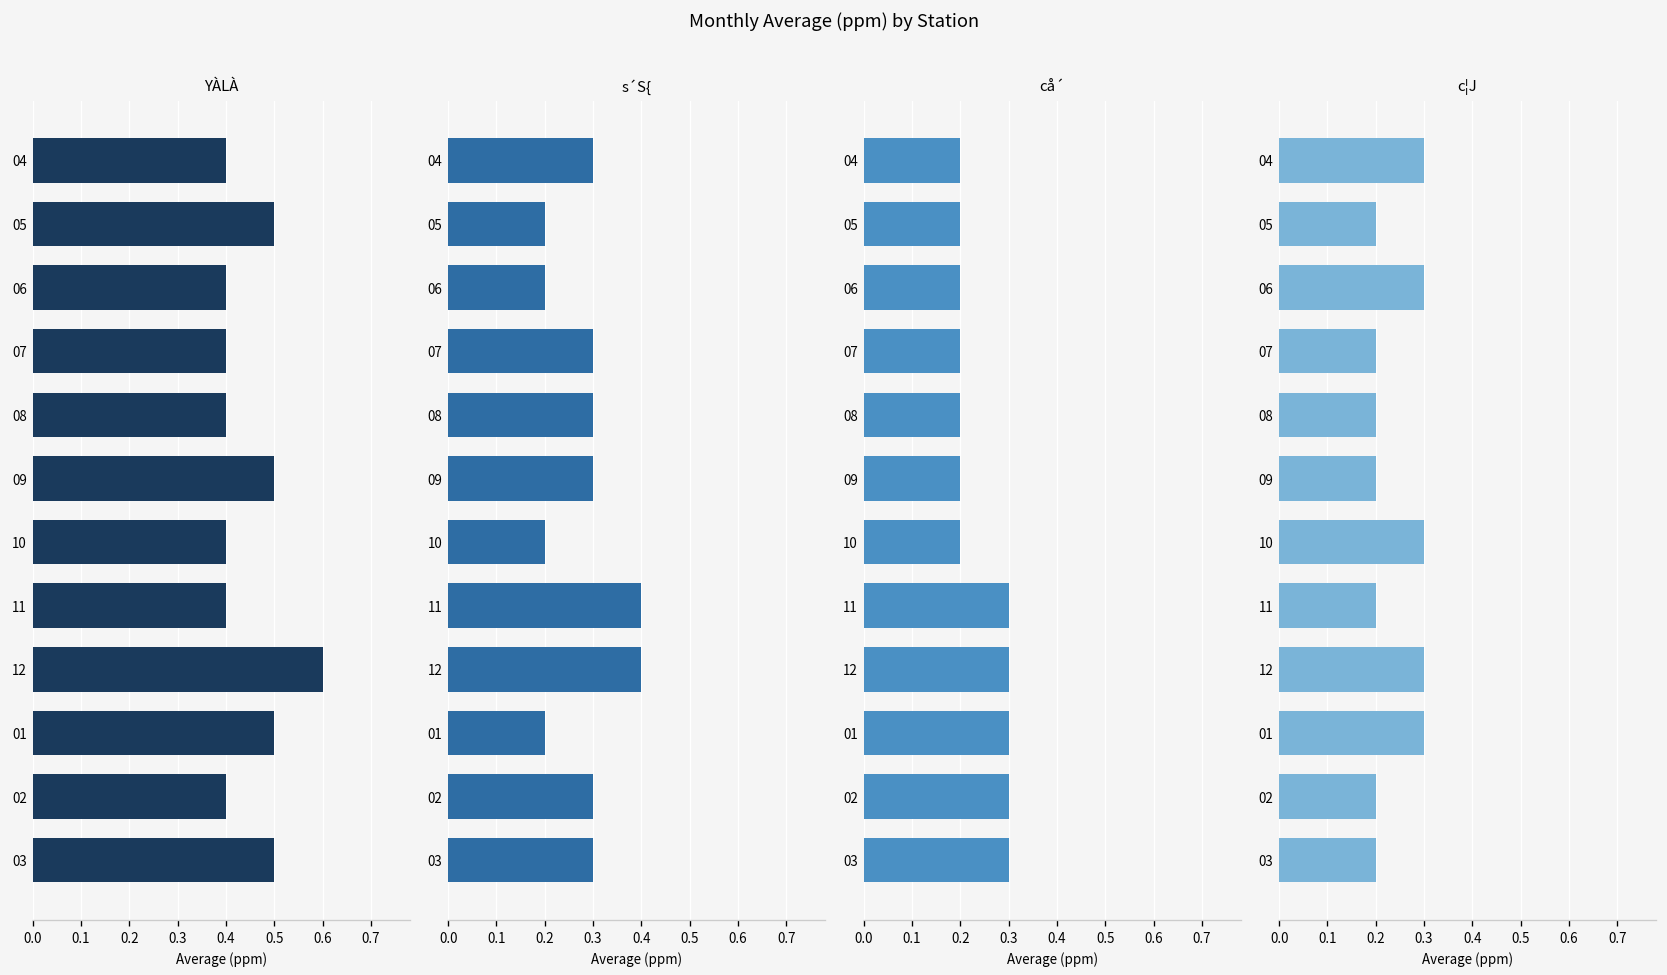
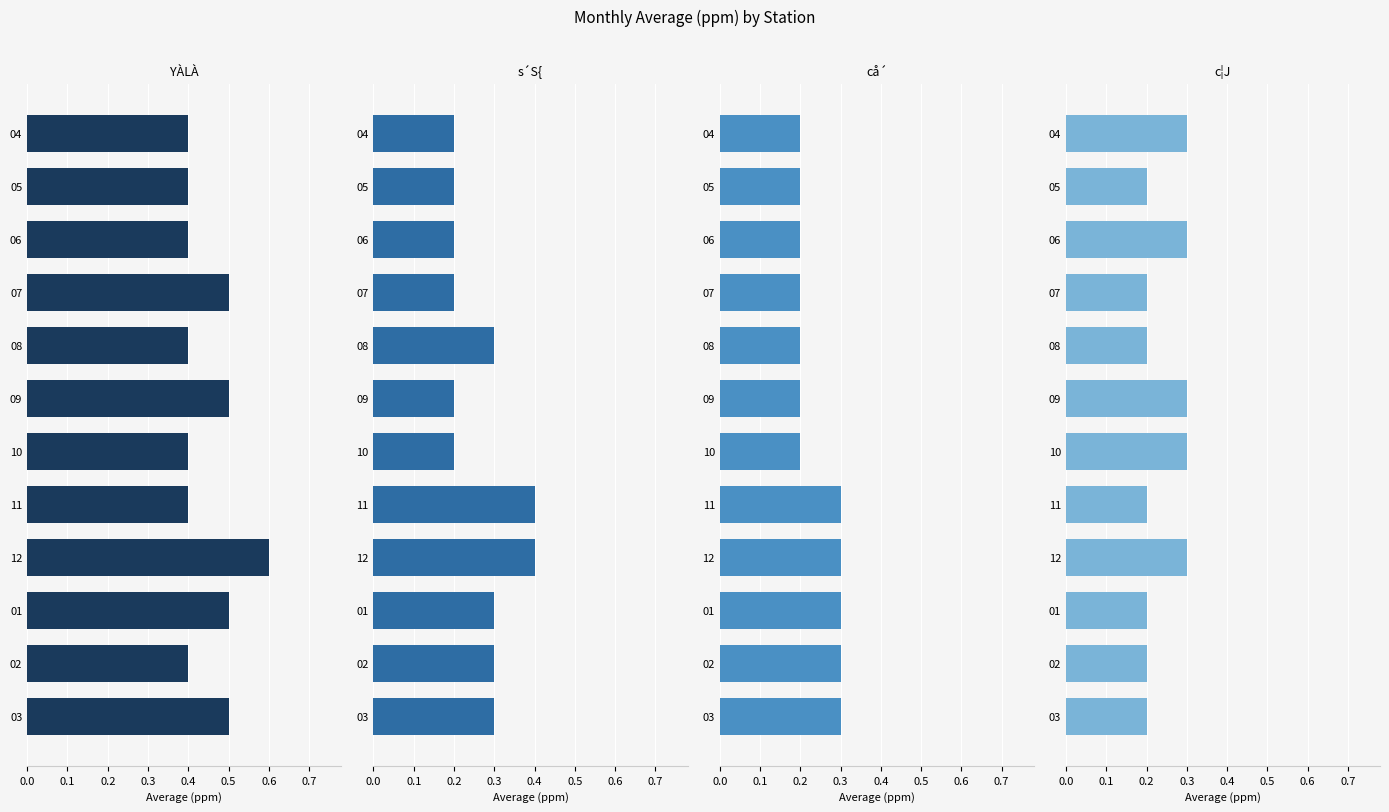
  {
    "YÀLÀ": {
      "04": 0.4,
-     "05": 0.5,
+     "05": 0.4,
      "06": 0.4,
-     "07": 0.4,
+     "07": 0.5,
      "08": 0.4,
      "09": 0.5,
      "10": 0.4,
      "11": 0.4,
      "12": 0.6,
      "01": 0.5,
      "02": 0.4,
      "03": 0.5
    },
    "s´S{": {
-     "04": 0.3,
+     "04": 0.2,
      "05": 0.2,
      "06": 0.2,
-     "07": 0.3,
+     "07": 0.2,
      "08": 0.3,
-     "09": 0.3,
+     "09": 0.2,
      "10": 0.2,
      "11": 0.4,
      "12": 0.4,
-     "01": 0.2,
+     "01": 0.3,
      "02": 0.3,
      "03": 0.3
    },
    "cå´": {
      "04": 0.20,
      "05": 0.20,
      "06": 0.20,
      "07": 0.20,
      "08": 0.20,
      "09": 0.20,
      "10": 0.20,
      "11": 0.30,
      "12": 0.30,
      "01": 0.30,
      "02": 0.30,
      "03": 0.30
    },
    "c¦J": {
      "04": 0.3,
      "05": 0.2,
      "06": 0.3,
      "07": 0.2,
      "08": 0.2,
-     "09": 0.2,
+     "09": 0.3,
      "10": 0.3,
      "11": 0.2,
      "12": 0.3,
-     "01": 0.3,
+     "01": 0.2,
      "02": 0.2,
      "03": 0.2
    }
  }
